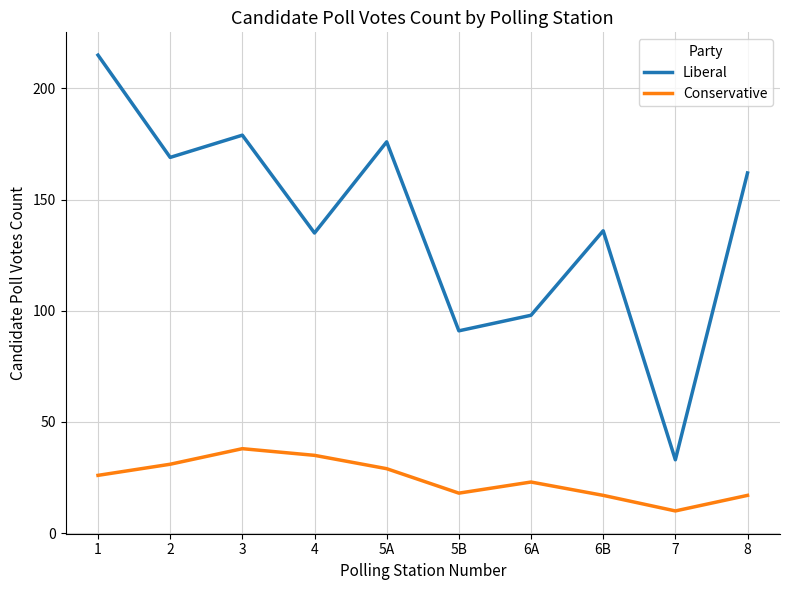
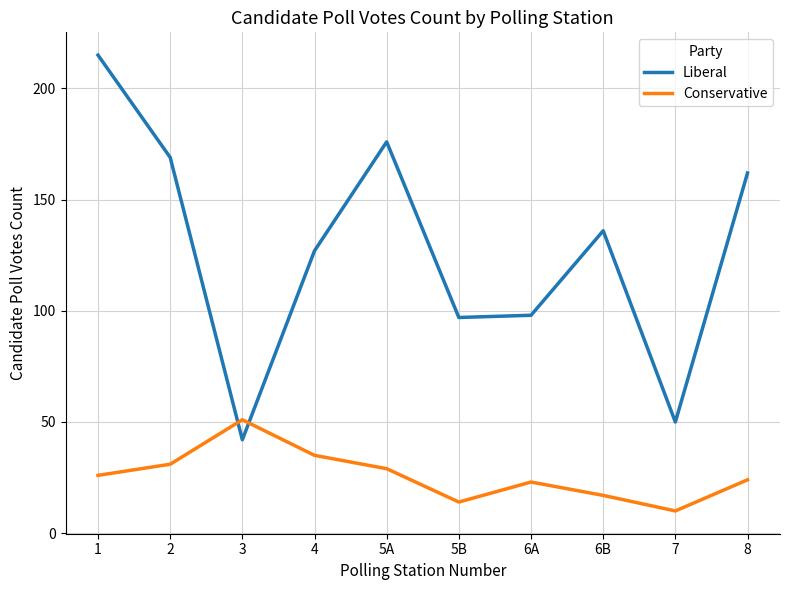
  {
    "Liberal": {
      "1": 215,
      "2": 169,
-     "3": 179,
-     "4": 135,
+     "3": 42,
+     "4": 127,
      "5A": 176,
-     "5B": 91,
+     "5B": 97,
      "6A": 98,
      "6B": 136,
-     "7": 33,
+     "7": 50,
      "8": 162
    },
    "Conservative": {
      "1": 26,
      "2": 31,
-     "3": 38,
+     "3": 51,
      "4": 35,
      "5A": 29,
-     "5B": 18,
+     "5B": 14,
      "6A": 23,
      "6B": 17,
      "7": 10,
-     "8": 17
+     "8": 24
    }
  }
